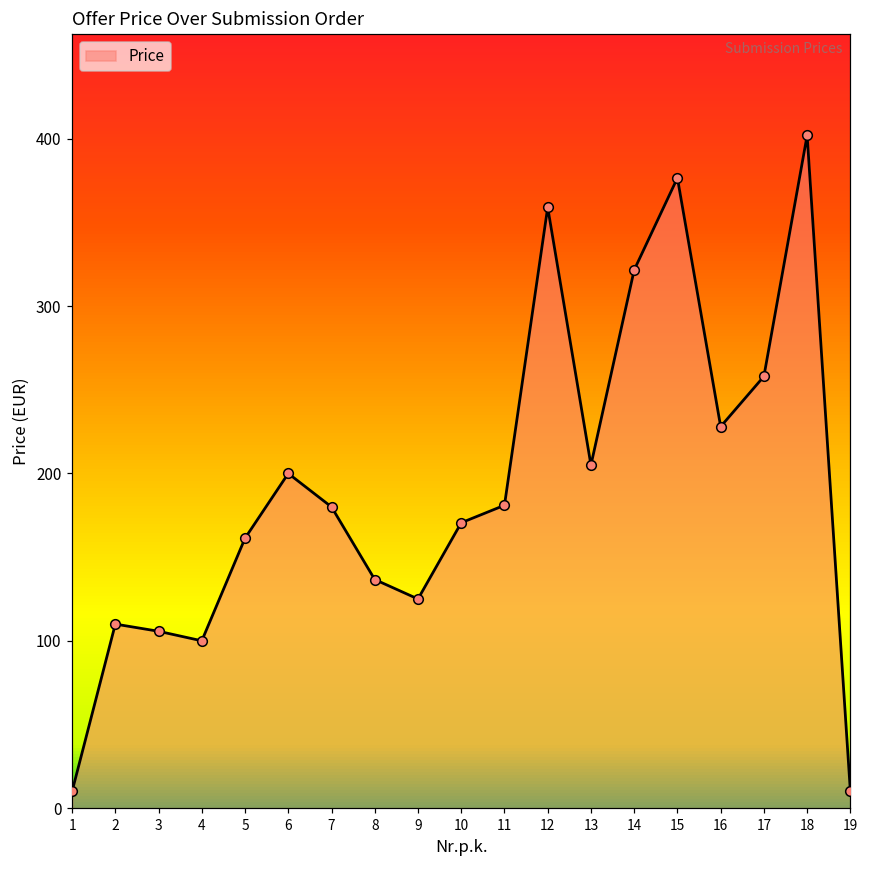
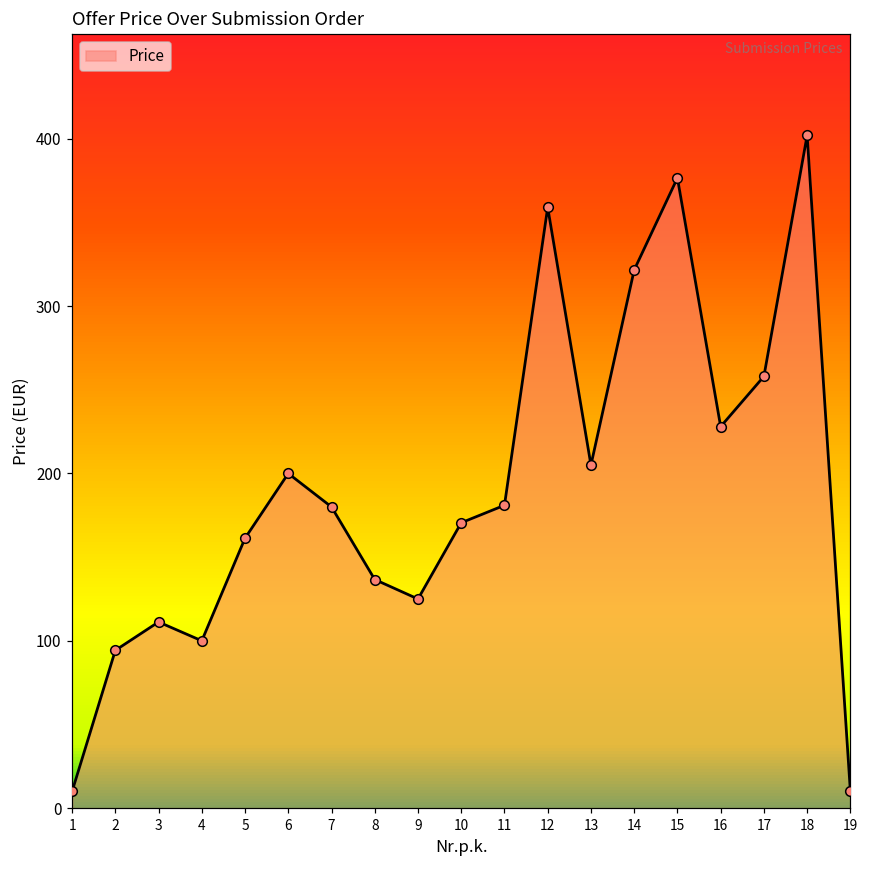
  {
    "1": 10,
-   "2": 110,
-   "3": 106,
+   "2": 94,
+   "3": 111,
    "4": 100,
    "5": 161,
    "6": 200,
    "7": 180,
    "8": 137,
    "9": 125,
    "10": 171,
    "11": 181,
    "12": 359,
    "13": 205,
    "14": 322,
    "15": 377,
    "16": 228,
    "17": 258,
    "18": 402,
    "19": 10
  }
